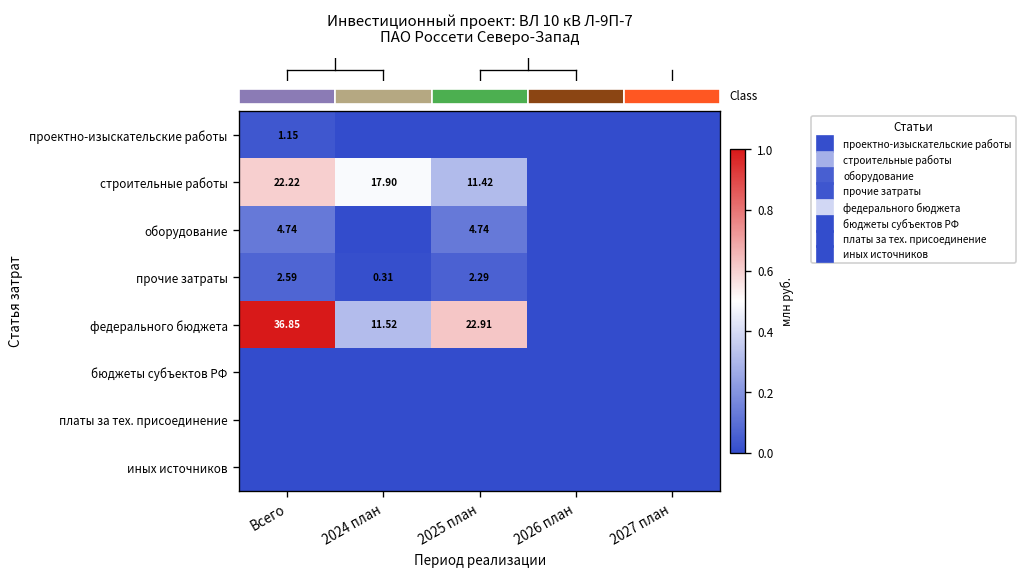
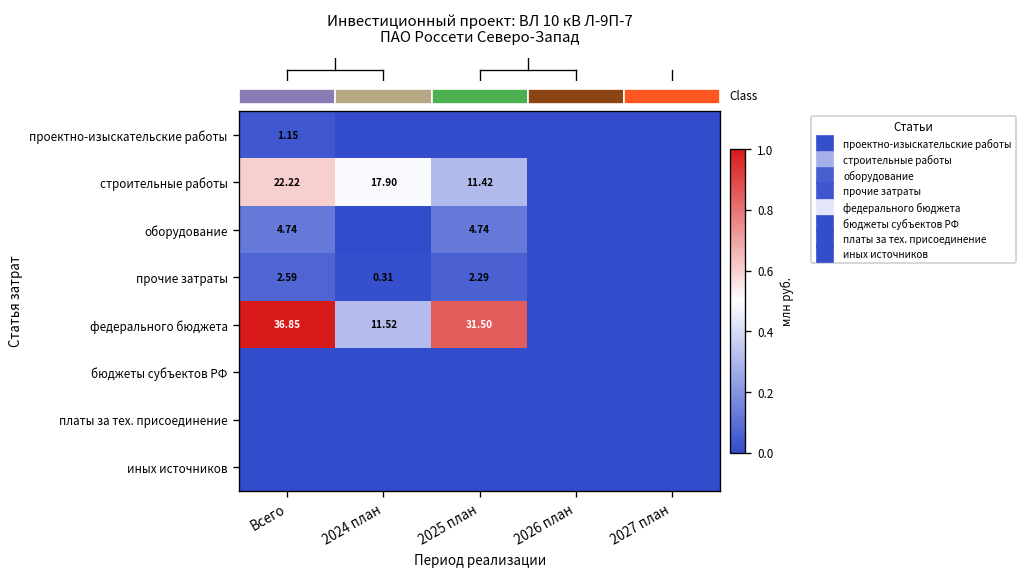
  {
    "проектно-изыскательские работы": {
      "Всего": 1.15
    },
    "строительные работы": {
      "Всего": 22.22,
      "2024 план": 17.90,
      "2025 план": 11.42
    },
    "оборудование": {
      "Всего": 4.74,
      "2025 план": 4.74
    },
    "прочие затраты": {
      "Всего": 2.59,
      "2024 план": 0.31,
      "2025 план": 2.29
    },
    "федерального бюджета": {
      "Всего": 36.85,
      "2024 план": 11.52,
-     "2025 план": 22.91
+     "2025 план": 31.50
    }
  }
